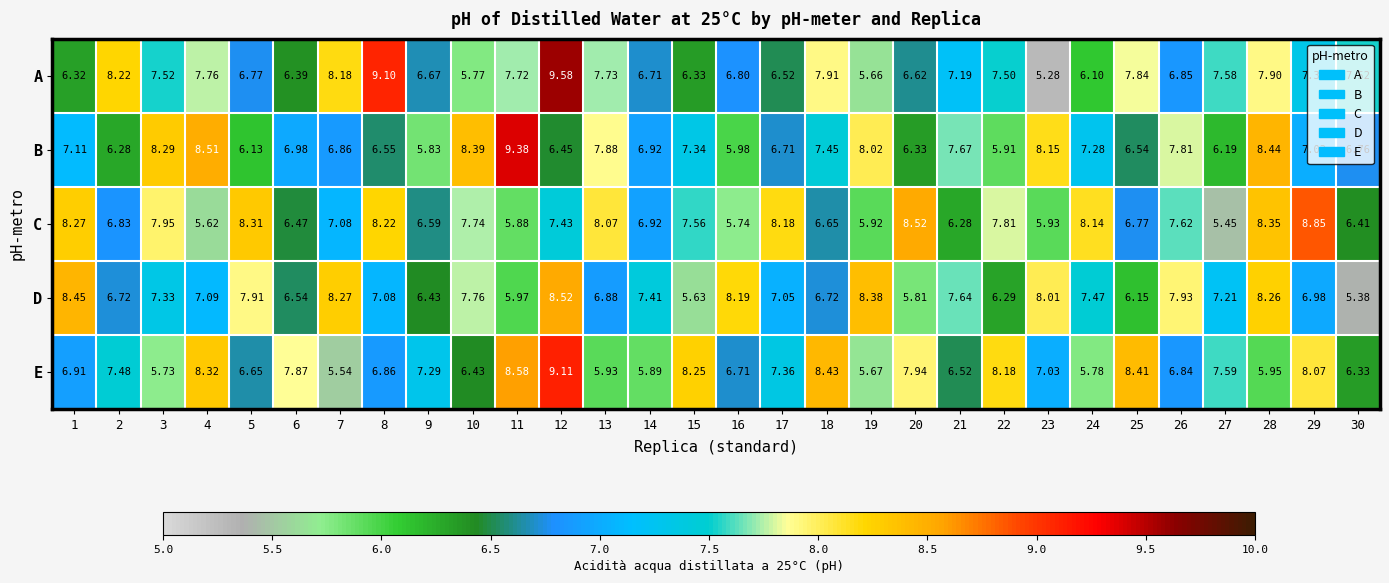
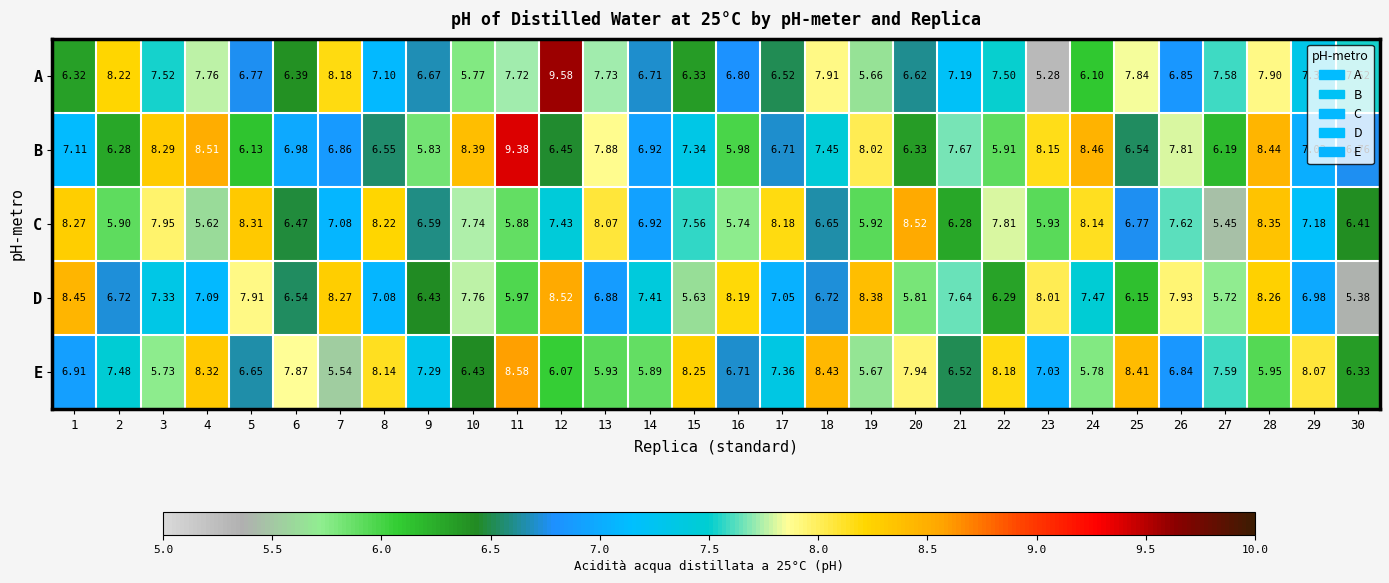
  {
    "A": {
      "1": 6.32,
      "2": 8.22,
      "3": 7.52,
      "4": 7.76,
      "5": 6.77,
      "6": 6.39,
      "7": 8.18,
-     "8": 9.10,
+     "8": 7.10,
      "9": 6.67,
      "10": 5.77,
      "11": 7.72,
      "12": 9.58,
      "13": 7.73,
      "14": 6.71,
      "15": 6.33,
      "16": 6.80,
      "17": 6.52,
      "18": 7.91,
      "19": 5.66,
      "20": 6.62,
      "21": 7.19,
      "22": 7.50,
      "23": 5.28,
      "24": 6.10,
      "25": 7.84,
      "26": 6.85,
      "27": 7.58,
      "28": 7.90
    },
    "B": {
      "1": 7.11,
      "2": 6.28,
      "3": 8.29,
      "4": 8.51,
      "5": 6.13,
      "6": 6.98,
      "7": 6.86,
      "8": 6.55,
      "9": 5.83,
      "10": 8.39,
      "11": 9.38,
      "12": 6.45,
      "13": 7.88,
      "14": 6.92,
      "15": 7.34,
      "16": 5.98,
      "17": 6.71,
      "18": 7.45,
      "19": 8.02,
      "20": 6.33,
      "21": 7.67,
      "22": 5.91,
      "23": 8.15,
-     "24": 7.28,
+     "24": 8.46,
      "25": 6.54,
      "26": 7.81,
      "27": 6.19,
      "28": 8.44
    },
    "C": {
      "1": 8.27,
-     "2": 6.83,
+     "2": 5.90,
      "3": 7.95,
      "4": 5.62,
      "5": 8.31,
      "6": 6.47,
      "7": 7.08,
      "8": 8.22,
      "9": 6.59,
      "10": 7.74,
      "11": 5.88,
      "12": 7.43,
      "13": 8.07,
      "14": 6.92,
      "15": 7.56,
      "16": 5.74,
      "17": 8.18,
      "18": 6.65,
      "19": 5.92,
      "20": 8.52,
      "21": 6.28,
      "22": 7.81,
      "23": 5.93,
      "24": 8.14,
      "25": 6.77,
      "26": 7.62,
      "27": 5.45,
      "28": 8.35,
-     "29": 8.85,
+     "29": 7.18,
      "30": 6.41
    },
    "D": {
      "1": 8.45,
      "2": 6.72,
      "3": 7.33,
      "4": 7.09,
      "5": 7.91,
      "6": 6.54,
      "7": 8.27,
      "8": 7.08,
      "9": 6.43,
      "10": 7.76,
      "11": 5.97,
      "12": 8.52,
      "13": 6.88,
      "14": 7.41,
      "15": 5.63,
      "16": 8.19,
      "17": 7.05,
      "18": 6.72,
      "19": 8.38,
      "20": 5.81,
      "21": 7.64,
      "22": 6.29,
      "23": 8.01,
      "24": 7.47,
      "25": 6.15,
      "26": 7.93,
-     "27": 7.21,
+     "27": 5.72,
      "28": 8.26,
      "29": 6.98,
      "30": 5.38
    },
    "E": {
      "1": 6.91,
      "2": 7.48,
      "3": 5.73,
      "4": 8.32,
      "5": 6.65,
      "6": 7.87,
      "7": 5.54,
-     "8": 6.86,
+     "8": 8.14,
      "9": 7.29,
      "10": 6.43,
      "11": 8.58,
-     "12": 9.11,
+     "12": 6.07,
      "13": 5.93,
      "14": 5.89,
      "15": 8.25,
      "16": 6.71,
      "17": 7.36,
      "18": 8.43,
      "19": 5.67,
      "20": 7.94,
      "21": 6.52,
      "22": 8.18,
      "23": 7.03,
      "24": 5.78,
      "25": 8.41,
      "26": 6.84,
      "27": 7.59,
      "28": 5.95,
      "29": 8.07,
      "30": 6.33
    }
  }
